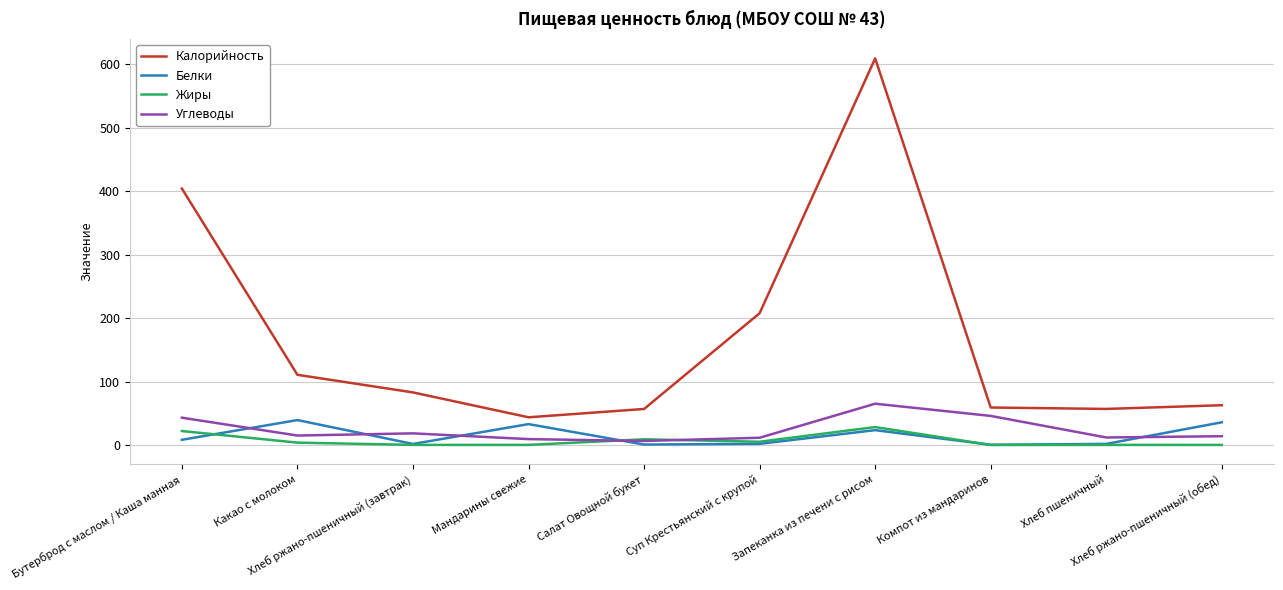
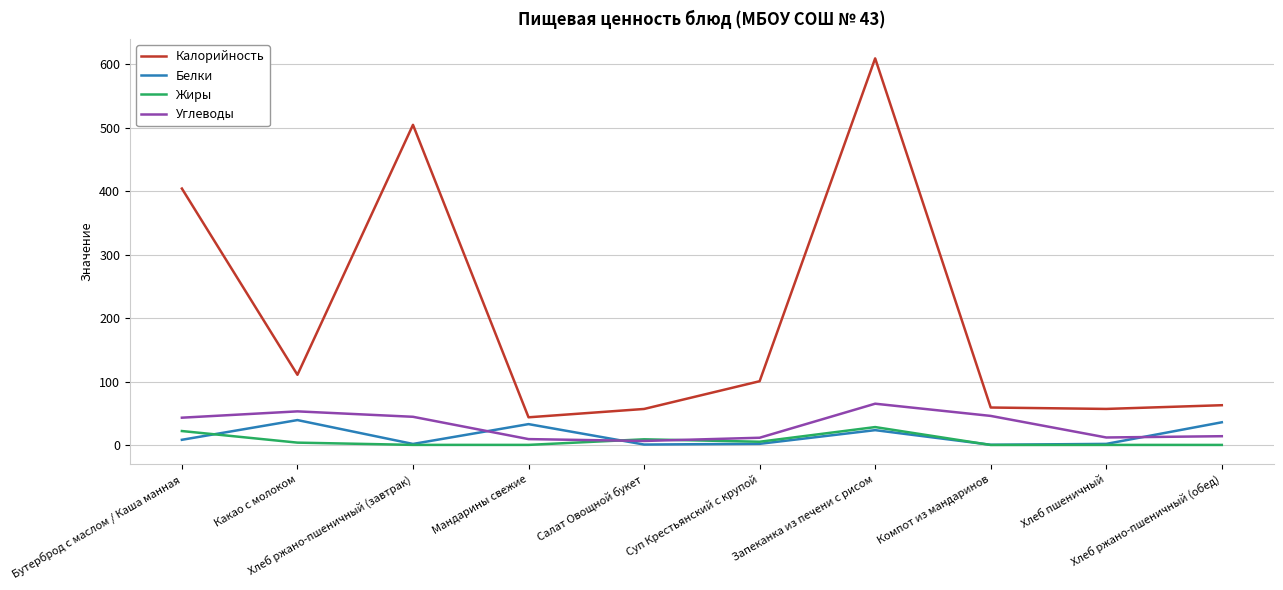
  {
    "Калорийность": {
      "Бутерброд с маслом / Каша манная": 400,
      "Какао с молоком": 110,
-     "Хлеб ржано-пшеничный (завтрак)": 80,
+     "Хлеб ржано-пшеничный (завтрак)": 500,
      "Мандарины свежие": 40,
      "Салат Овощной букет": 60,
-     "Суп Крестьянский с крупой": 210,
+     "Суп Крестьянский с крупой": 100,
      "Запеканка из печени с рисом": 610,
      "Компот из мандаринов": 60,
      "Хлеб пшеничный": 60,
      "Хлеб ржано-пшеничный (обед)": 60
    },
    "Белки": {
      "Бутерброд с маслом / Каша манная": 10,
      "Какао с молоком": 40,
      "Мандарины свежие": 30,
      "Салат Овощной букет": 0,
      "Запеканка из печени с рисом": 20,
      "Хлеб ржано-пшеничный (обед)": 40
    },
    "Жиры": {
      "Бутерброд с маслом / Каша манная": 20,
      "Какао с молоком": 0,
      "Мандарины свежие": 0,
      "Запеканка из печени с рисом": 30,
      "Хлеб ржано-пшеничный (обед)": 0
    },
    "Углеводы": {
      "Бутерброд с маслом / Каша манная": 40,
-     "Какао с молоком": 10,
-     "Хлеб ржано-пшеничный (завтрак)": 20,
+     "Какао с молоком": 50,
+     "Хлеб ржано-пшеничный (завтрак)": 40,
      "Мандарины свежие": 10,
      "Суп Крестьянский с крупой": 10,
      "Запеканка из печени с рисом": 70,
      "Компот из мандаринов": 50,
      "Хлеб пшеничный": 10,
      "Хлеб ржано-пшеничный (обед)": 10
    }
  }
